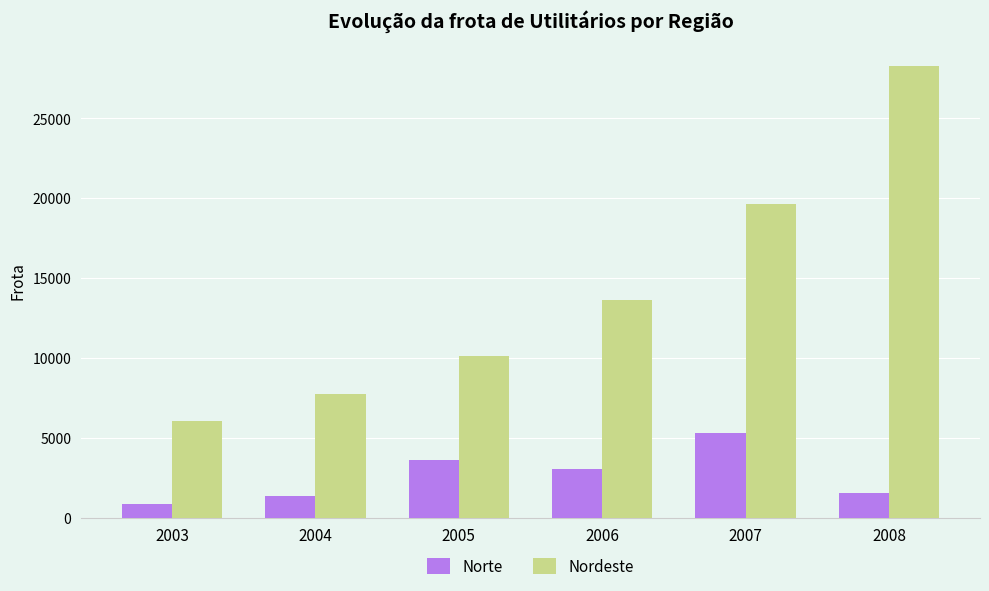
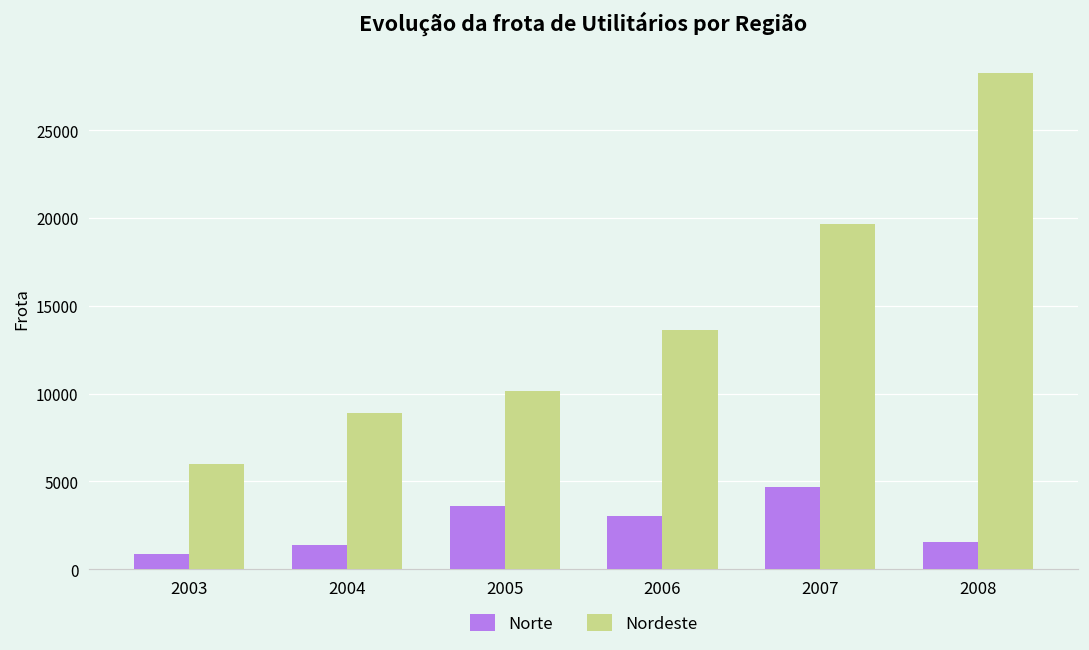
  {
    "Norte": {
      "2003": 900,
      "2004": 1400,
      "2005": 3600,
      "2006": 3000,
-     "2007": 5300,
+     "2007": 4700,
      "2008": 1600
    },
    "Nordeste": {
      "2003": 6000,
-     "2004": 7800,
+     "2004": 8900,
      "2005": 10100,
      "2006": 13600,
      "2007": 19600,
      "2008": 28300
    }
  }
